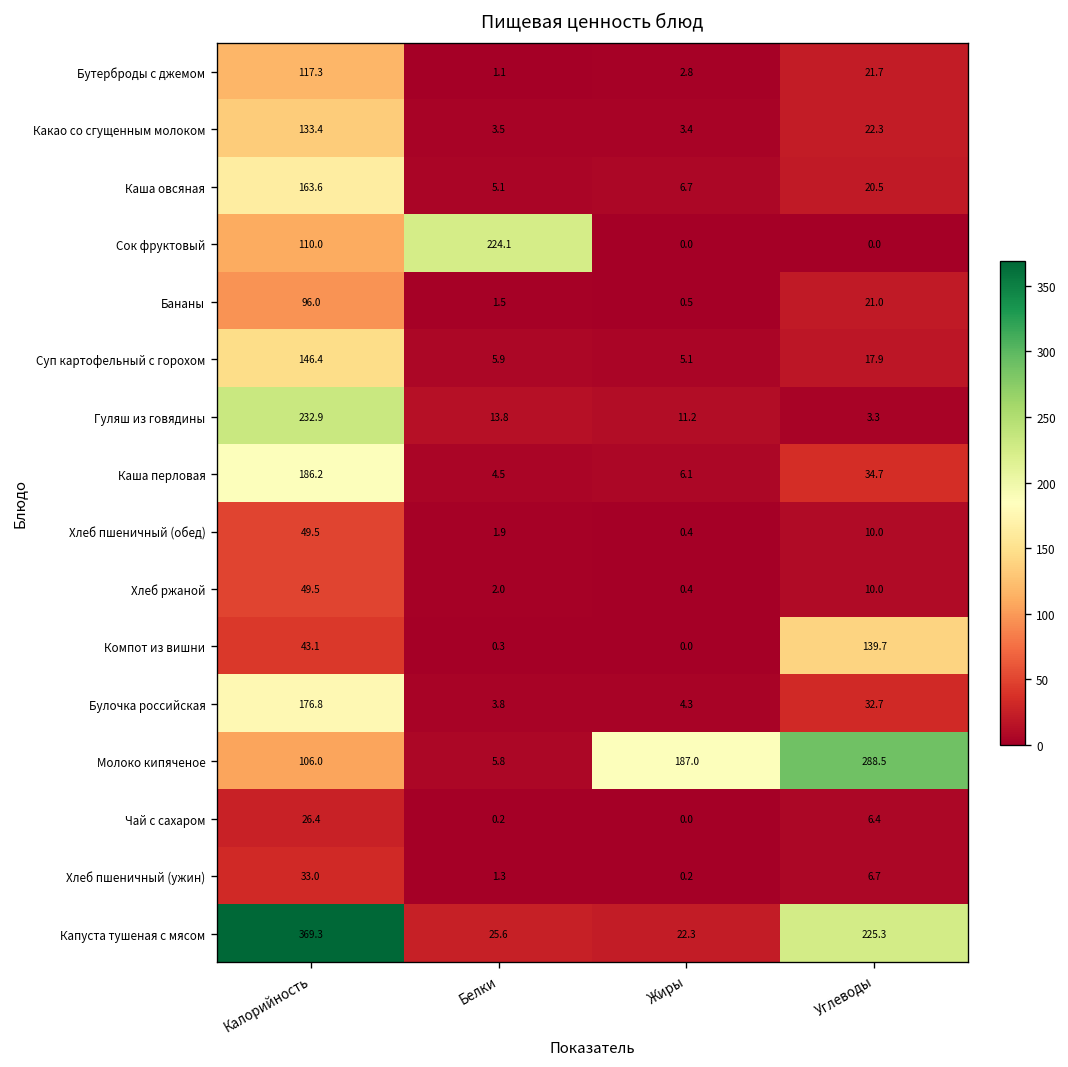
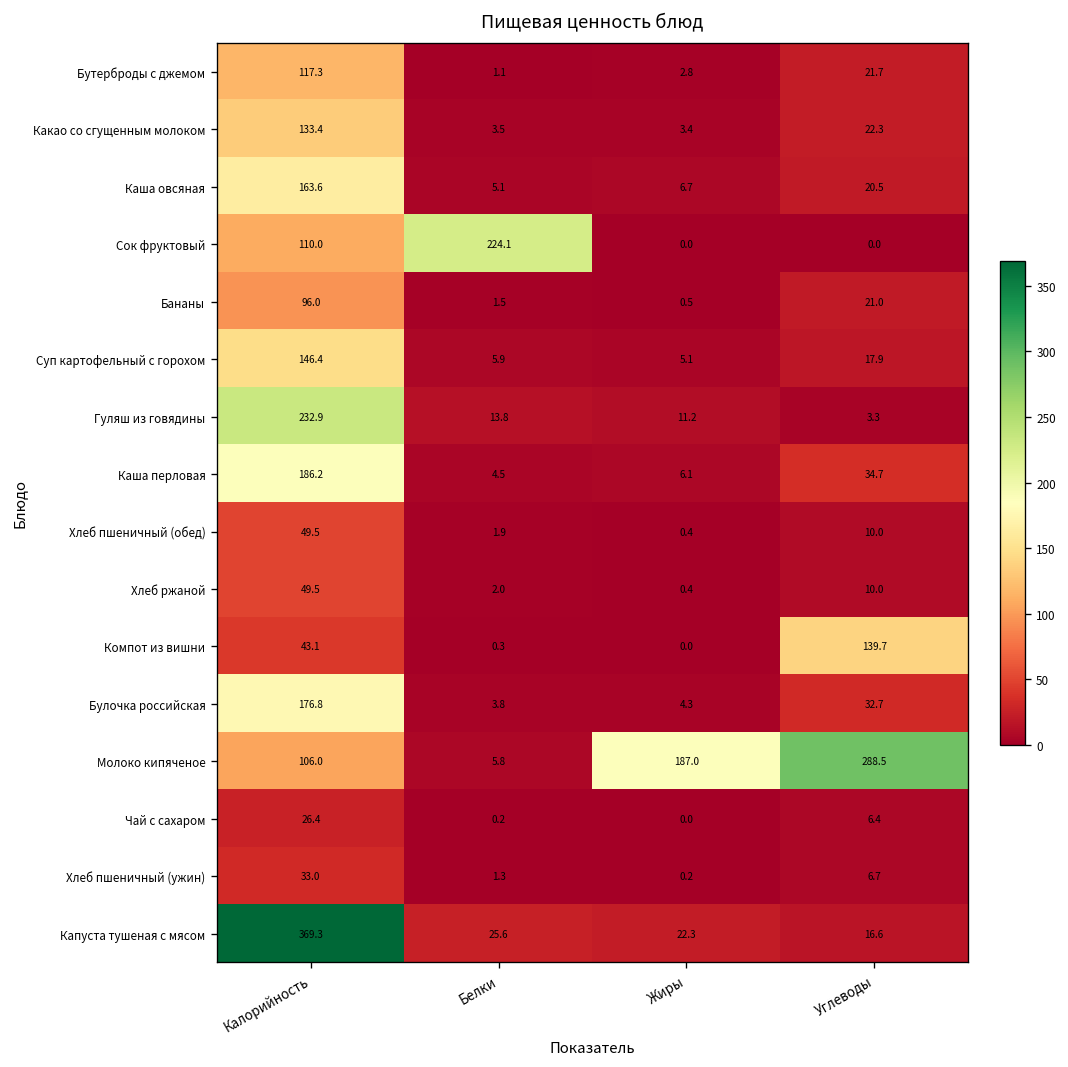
  {
    "Бутерброды с джемом": {
      "Калорийность": 117.3,
      "Белки": 1.1,
      "Жиры": 2.8,
      "Углеводы": 21.7
    },
    "Какао со сгущенным молоком": {
      "Калорийность": 133.4,
      "Белки": 3.5,
      "Жиры": 3.4,
      "Углеводы": 22.3
    },
    "Каша овсяная": {
      "Калорийность": 163.6,
      "Белки": 5.1,
      "Жиры": 6.7,
      "Углеводы": 20.5
    },
    "Сок фруктовый": {
      "Калорийность": 110.0,
      "Белки": 224.1,
      "Жиры": 0.0,
      "Углеводы": 0.0
    },
    "Бананы": {
      "Калорийность": 96.0,
      "Белки": 1.5,
      "Жиры": 0.5,
      "Углеводы": 21.0
    },
    "Суп картофельный с горохом": {
      "Калорийность": 146.4,
      "Белки": 5.9,
      "Жиры": 5.1,
      "Углеводы": 17.9
    },
    "Гуляш из говядины": {
      "Калорийность": 232.9,
      "Белки": 13.8,
      "Жиры": 11.2,
      "Углеводы": 3.3
    },
    "Каша перловая": {
      "Калорийность": 186.2,
      "Белки": 4.5,
      "Жиры": 6.1,
      "Углеводы": 34.7
    },
    "Хлеб пшеничный (обед)": {
      "Калорийность": 49.5,
      "Белки": 1.9,
      "Жиры": 0.4,
      "Углеводы": 10.0
    },
    "Хлеб ржаной": {
      "Калорийность": 49.5,
      "Белки": 2.0,
      "Жиры": 0.4,
      "Углеводы": 10.0
    },
    "Компот из вишни": {
      "Калорийность": 43.1,
      "Белки": 0.3,
      "Жиры": 0.0,
      "Углеводы": 139.7
    },
    "Булочка российская": {
      "Калорийность": 176.8,
      "Белки": 3.8,
      "Жиры": 4.3,
      "Углеводы": 32.7
    },
    "Молоко кипяченое": {
      "Калорийность": 106.0,
      "Белки": 5.8,
      "Жиры": 187.0,
      "Углеводы": 288.5
    },
    "Чай с сахаром": {
      "Калорийность": 26.4,
      "Белки": 0.2,
      "Жиры": 0.0,
      "Углеводы": 6.4
    },
    "Хлеб пшеничный (ужин)": {
      "Калорийность": 33.0,
      "Белки": 1.3,
      "Жиры": 0.2,
      "Углеводы": 6.7
    },
    "Капуста тушеная с мясом": {
      "Калорийность": 369.3,
      "Белки": 25.6,
      "Жиры": 22.3,
-     "Углеводы": 225.3
+     "Углеводы": 16.6
    }
  }
